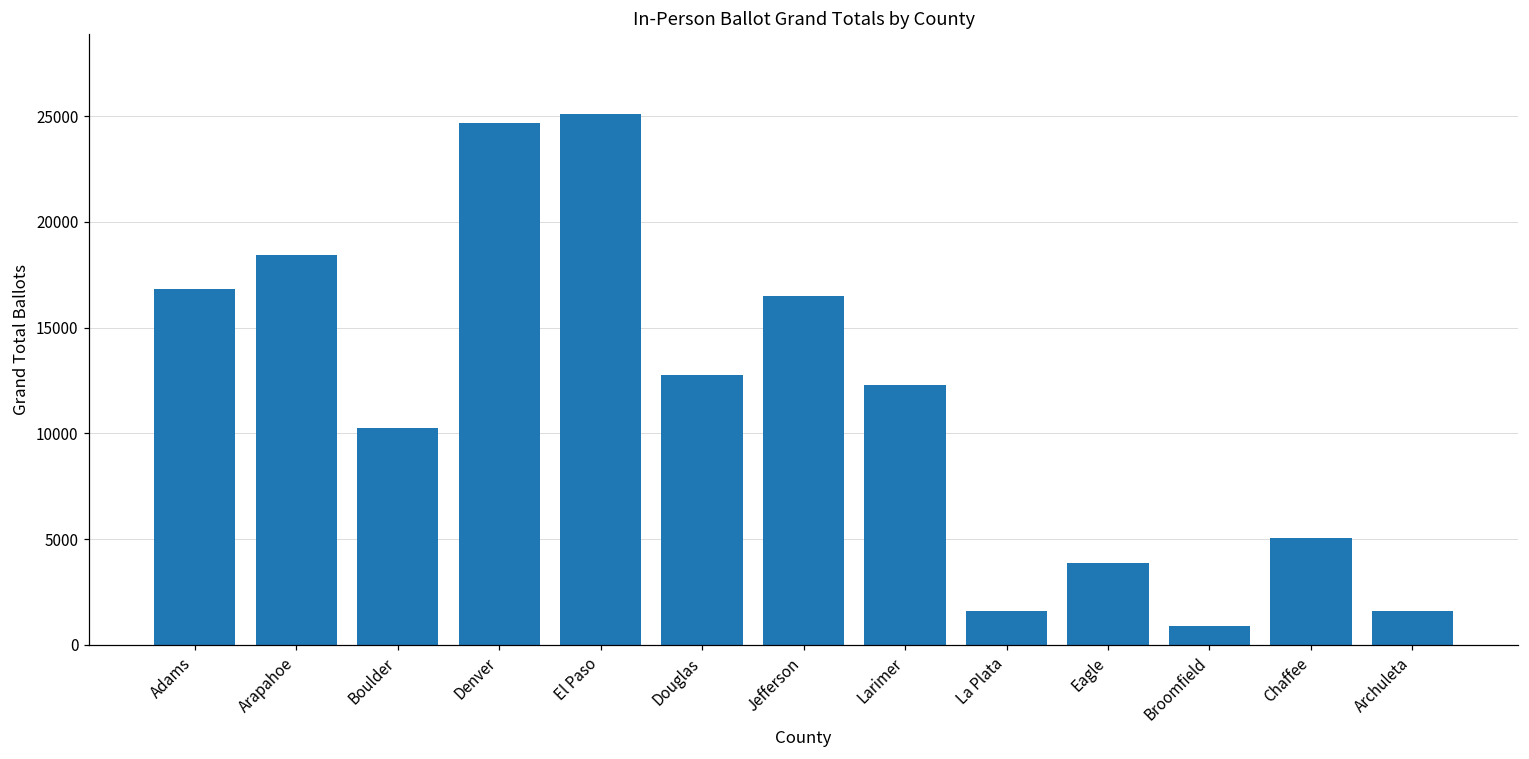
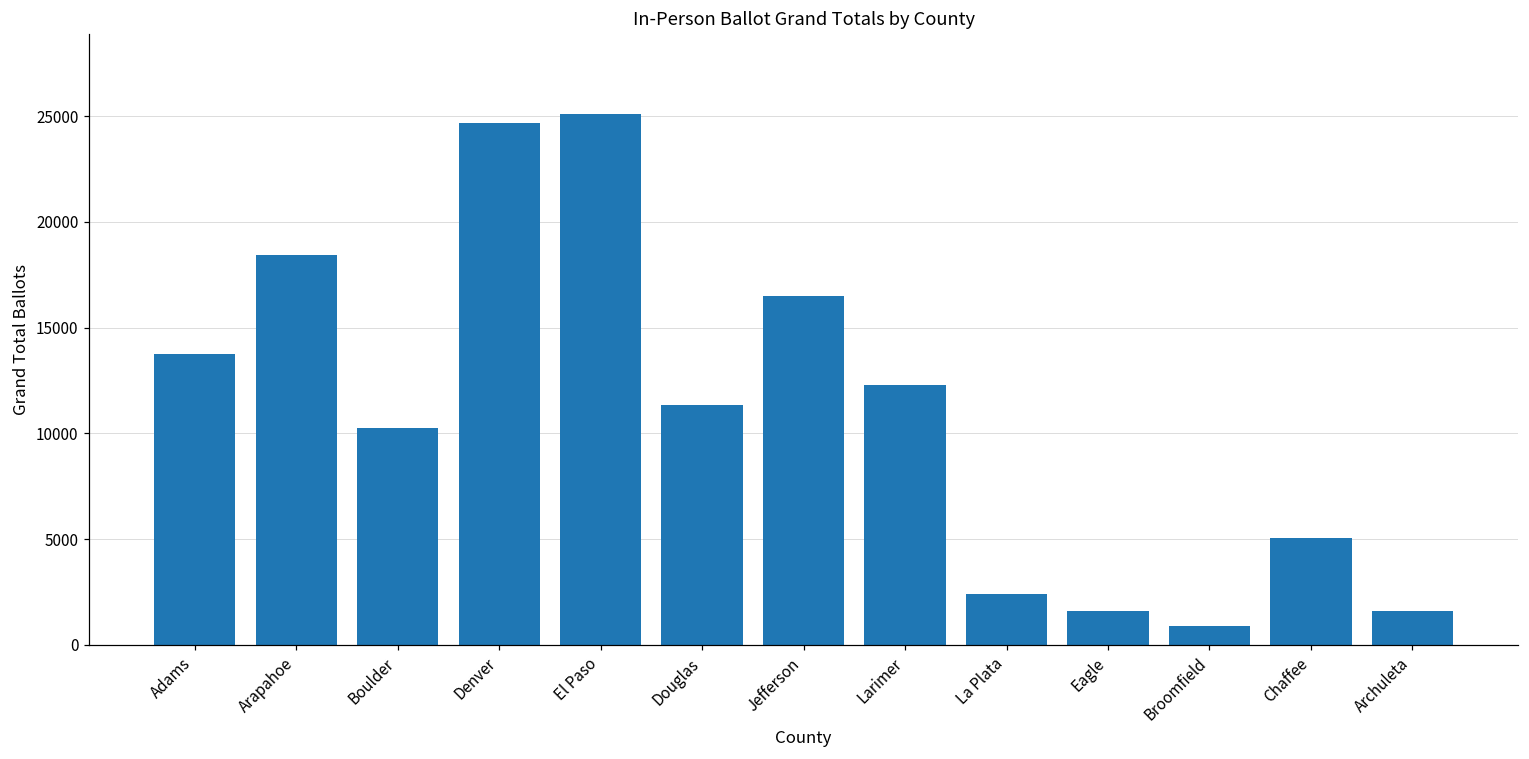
  {
-   "Adams": 16800,
+   "Adams": 13700,
    "Arapahoe": 18400,
    "Boulder": 10300,
    "Denver": 24700,
    "El Paso": 25100,
-   "Douglas": 12800,
+   "Douglas": 11300,
    "Jefferson": 16500,
    "Larimer": 12300,
-   "La Plata": 1600,
-   "Eagle": 3900,
+   "La Plata": 2400,
+   "Eagle": 1600,
    "Broomfield": 900,
    "Chaffee": 5100,
    "Archuleta": 1600
  }
